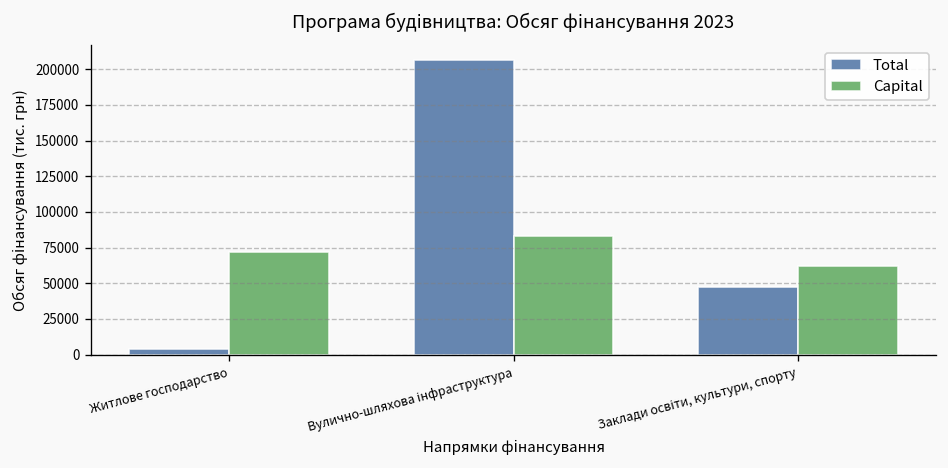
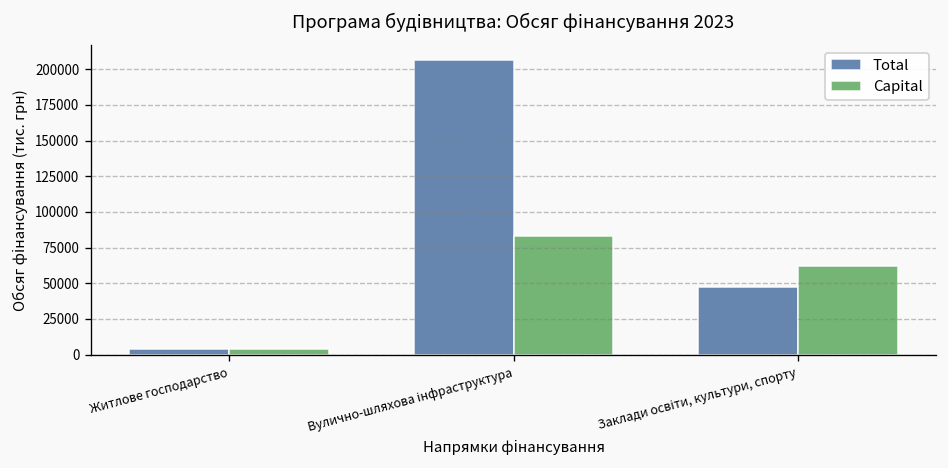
  {
    "Total": {
      "Житлове господарство": 4000,
      "Вулично-шляхова інфраструктура": 207000,
      "Заклади освіти, культури, спорту": 48000
    },
    "Capital": {
-     "Житлове господарство": 72000,
+     "Житлове господарство": 4000,
      "Вулично-шляхова інфраструктура": 83000,
      "Заклади освіти, культури, спорту": 62000
    }
  }
